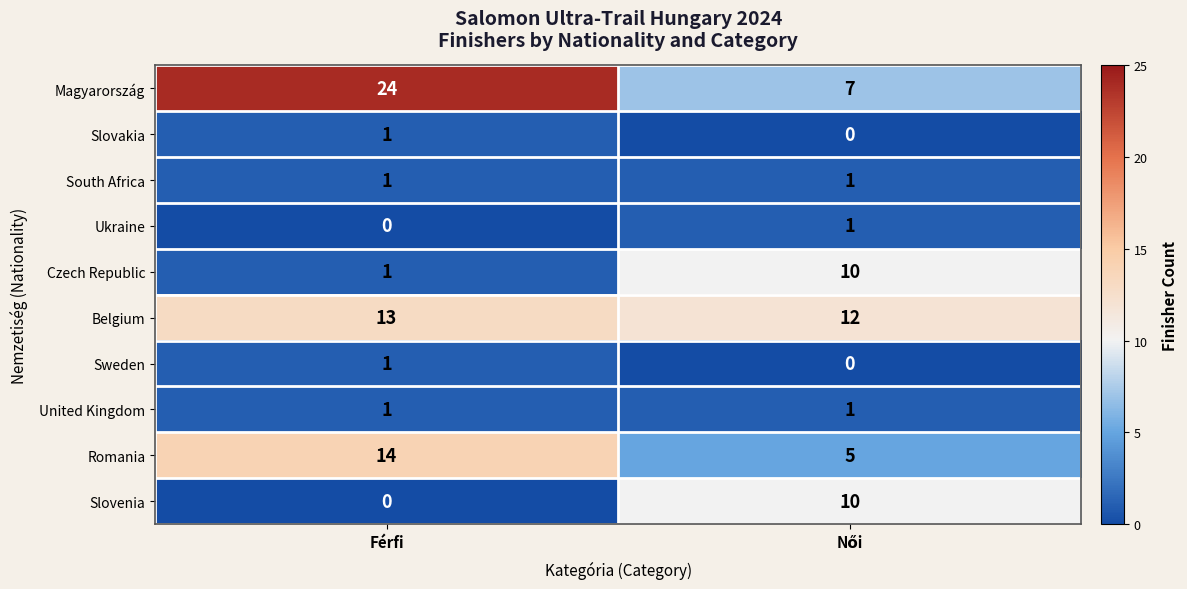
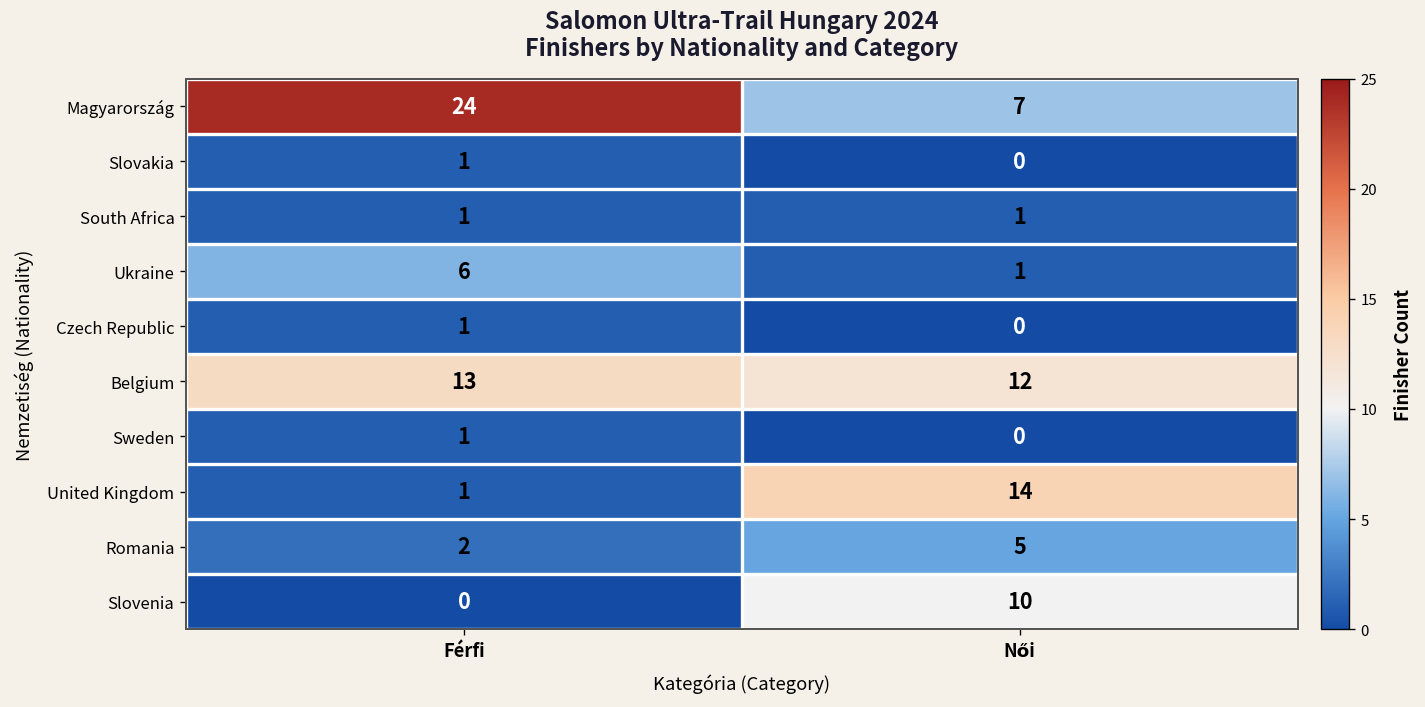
  {
    "Magyarország": {
      "Férfi": 24,
      "Női": 7
    },
    "Slovakia": {
      "Férfi": 1,
      "Női": 0
    },
    "South Africa": {
      "Férfi": 1,
      "Női": 1
    },
    "Ukraine": {
-     "Férfi": 0,
+     "Férfi": 6,
      "Női": 1
    },
    "Czech Republic": {
      "Férfi": 1,
-     "Női": 10
+     "Női": 0
    },
    "Belgium": {
      "Férfi": 13,
      "Női": 12
    },
    "Sweden": {
      "Férfi": 1,
      "Női": 0
    },
    "United Kingdom": {
      "Férfi": 1,
-     "Női": 1
+     "Női": 14
    },
    "Romania": {
-     "Férfi": 14,
+     "Férfi": 2,
      "Női": 5
    },
    "Slovenia": {
      "Férfi": 0,
      "Női": 10
    }
  }
